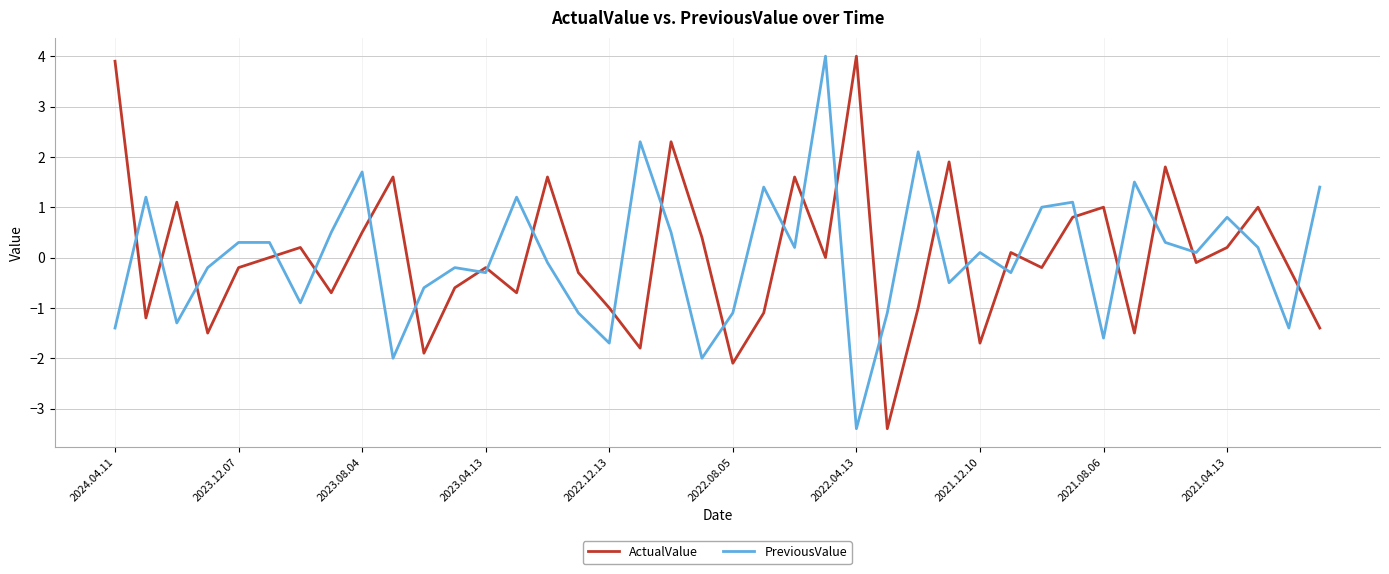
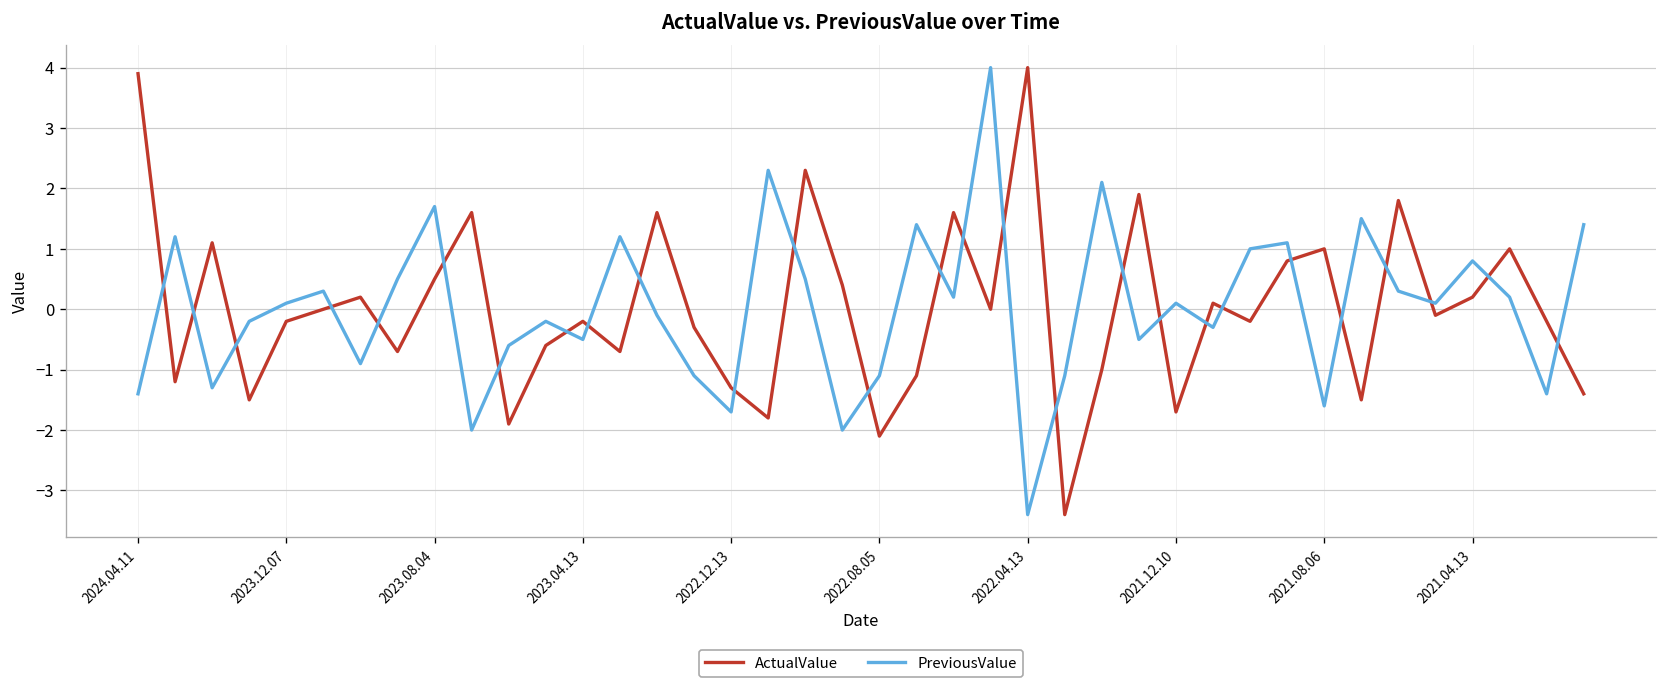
  {
    "ActualValue": {
      "2024.04.11": 3.9,
      "2023.12.07": -0.2,
      "2023.08.04": 0.5,
      "2023.04.13": -0.2,
-     "2022.12.13": -1.0,
+     "2022.12.13": -1.3,
      "2022.08.05": -2.1,
      "2022.04.13": 4.0,
      "2021.12.10": -1.7,
      "2021.08.06": 1.0,
      "2021.04.13": 0.2
    },
    "PreviousValue": {
      "2024.04.11": -1.4,
-     "2023.12.07": 0.3,
+     "2023.12.07": 0.1,
      "2023.08.04": 1.7,
-     "2023.04.13": -0.3,
+     "2023.04.13": -0.5,
      "2022.12.13": -1.7,
      "2022.08.05": -1.1,
      "2022.04.13": -3.4,
      "2021.12.10": 0.1,
      "2021.08.06": -1.6,
      "2021.04.13": 0.8
    }
  }
